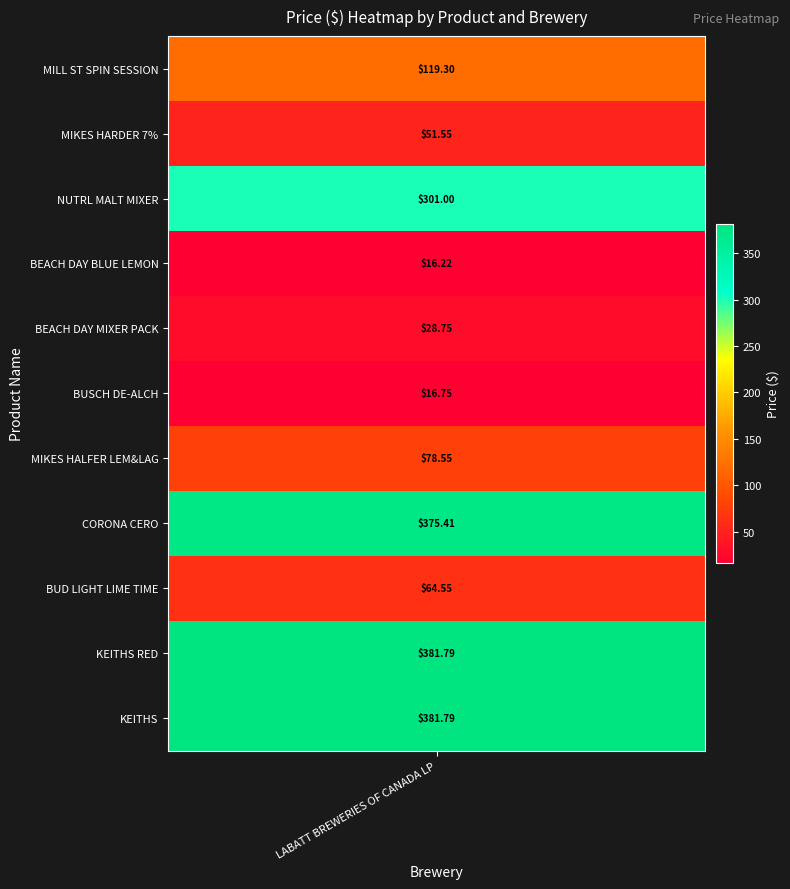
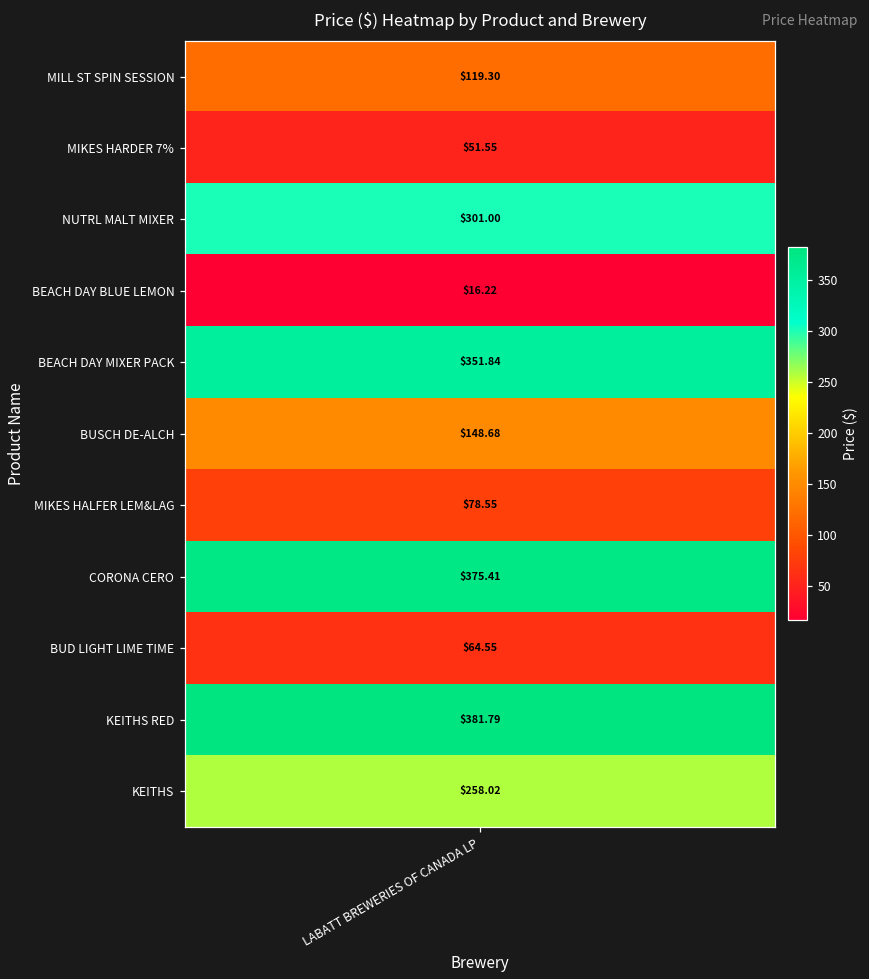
  {
    "MILL ST SPIN SESSION": {
      "LABATT BREWERIES OF CANADA LP": "$119.30"
    },
    "MIKES HARDER 7%": {
      "LABATT BREWERIES OF CANADA LP": "$51.55"
    },
    "NUTRL MALT MIXER": {
      "LABATT BREWERIES OF CANADA LP": "$301.00"
    },
    "BEACH DAY BLUE LEMON": {
      "LABATT BREWERIES OF CANADA LP": "$16.22"
    },
    "BEACH DAY MIXER PACK": {
-     "LABATT BREWERIES OF CANADA LP": "$28.75"
+     "LABATT BREWERIES OF CANADA LP": "$351.84"
    },
    "BUSCH DE-ALCH": {
-     "LABATT BREWERIES OF CANADA LP": "$16.75"
+     "LABATT BREWERIES OF CANADA LP": "$148.68"
    },
    "MIKES HALFER LEM&LAG": {
      "LABATT BREWERIES OF CANADA LP": "$78.55"
    },
    "CORONA CERO": {
      "LABATT BREWERIES OF CANADA LP": "$375.41"
    },
    "BUD LIGHT LIME TIME": {
      "LABATT BREWERIES OF CANADA LP": "$64.55"
    },
    "KEITHS RED": {
      "LABATT BREWERIES OF CANADA LP": "$381.79"
    },
    "KEITHS": {
-     "LABATT BREWERIES OF CANADA LP": "$381.79"
+     "LABATT BREWERIES OF CANADA LP": "$258.02"
    }
  }
